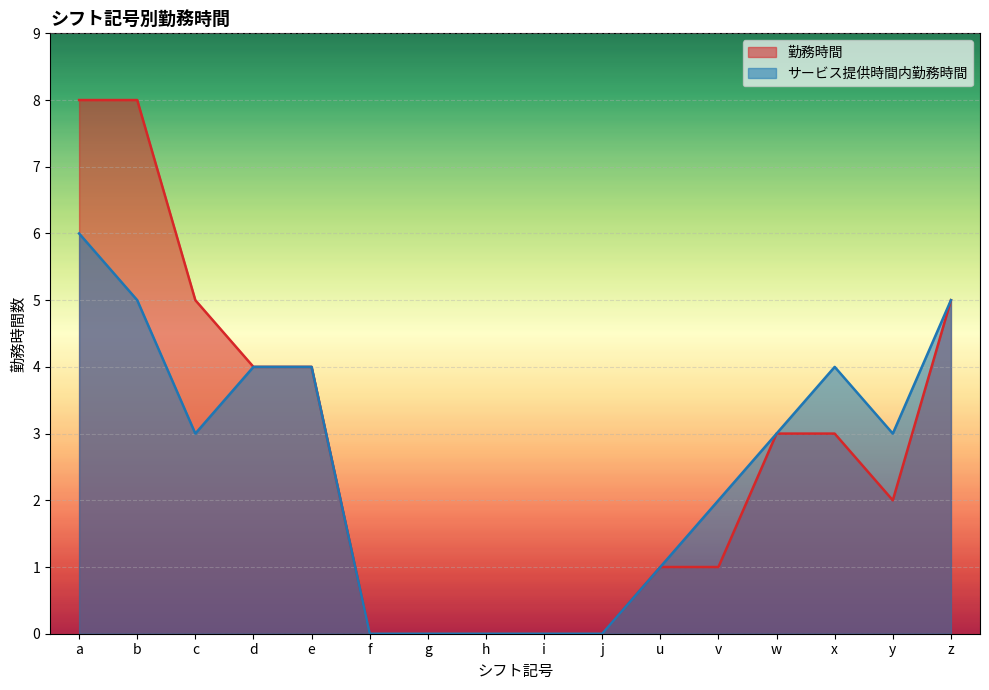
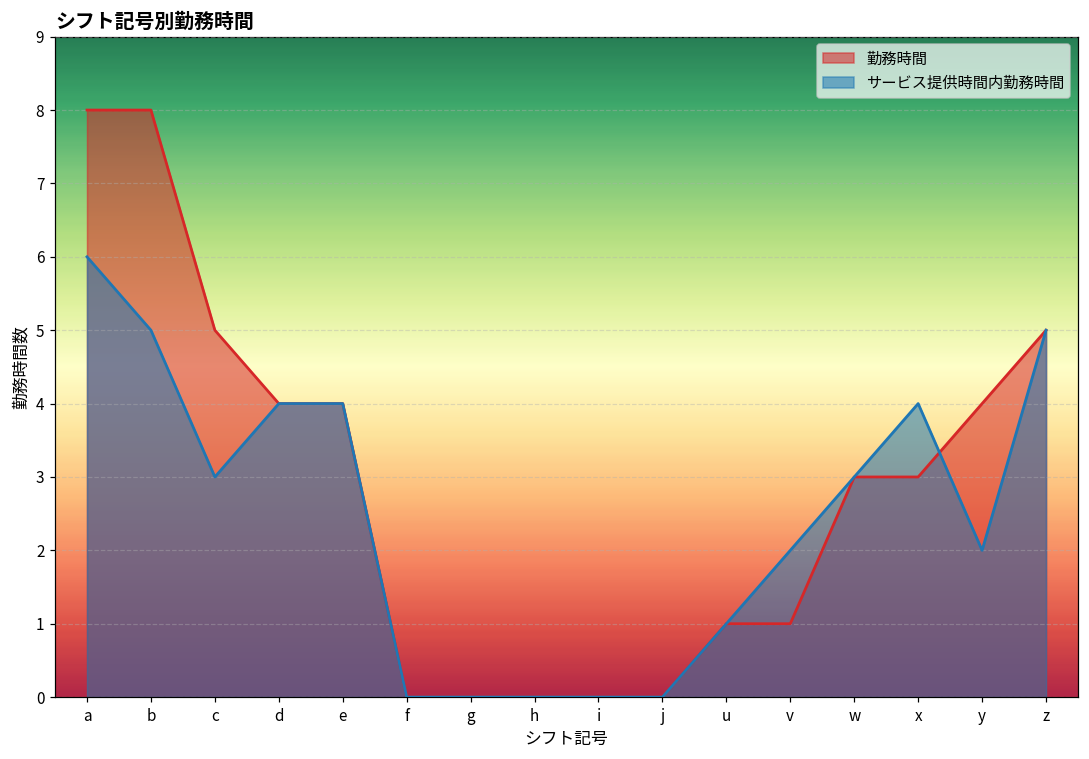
  {
    "勤務時間": {
      "a": 8,
      "b": 8,
      "c": 5,
      "v": 1,
      "x": 3,
-     "y": 2
+     "y": 4
    },
    "サービス提供時間内勤務時間": {
      "a": 6,
      "b": 5,
      "c": 3,
      "v": 2,
      "x": 4,
-     "y": 3
+     "y": 2
    }
  }
